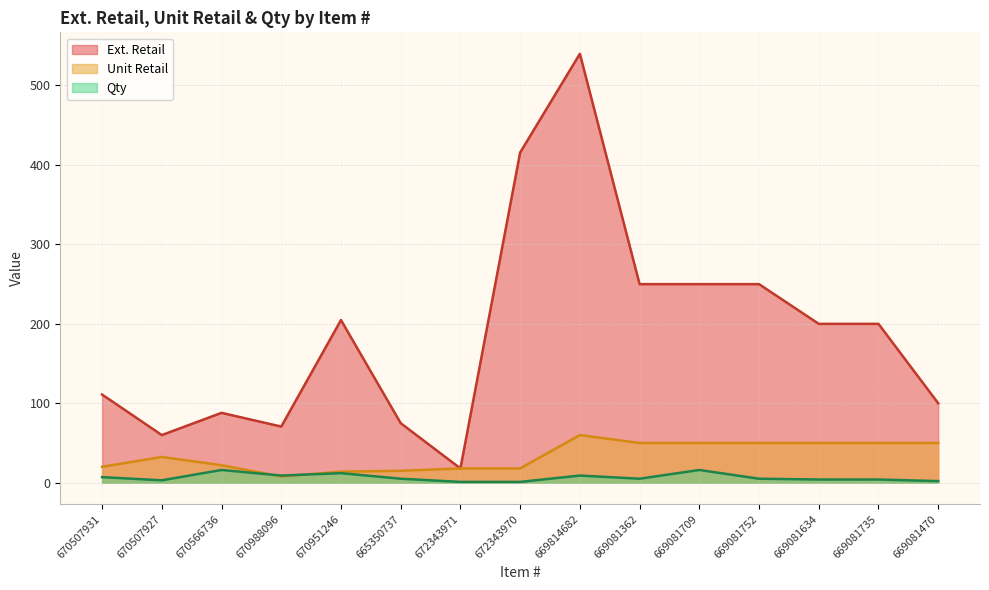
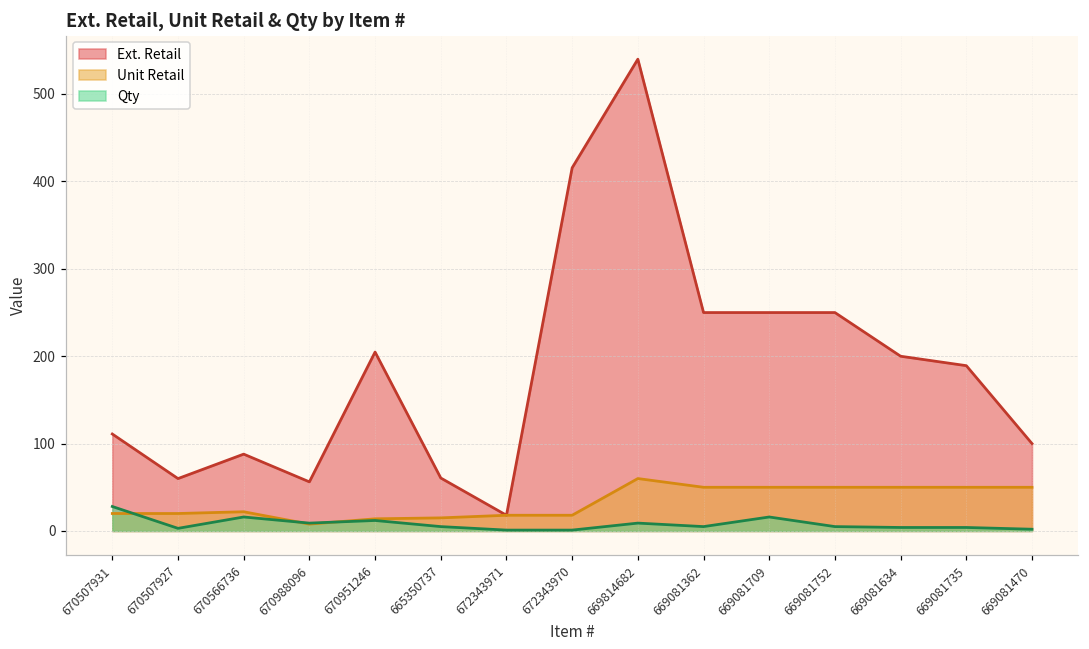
  {
    "Ext. Retail": {
      "670507931": 110,
      "670507927": 60,
      "670566736": 90,
-     "670988096": 70,
+     "670988096": 60,
      "670951246": 200,
-     "665350737": 70,
+     "665350737": 60,
      "672343970": 420,
      "669814682": 540,
      "669081362": 250,
      "669081709": 250,
      "669081752": 250,
      "669081634": 200,
-     "669081735": 200,
+     "669081735": 190,
      "669081470": 100
    },
    "Unit Retail": {
      "670507931": 20,
-     "670507927": 30,
+     "670507927": 20,
      "670566736": 20,
      "665350737": 10,
      "672343970": 20,
      "669814682": 60,
      "669081362": 50,
      "669081709": 50,
      "669081752": 50,
      "669081634": 50,
      "669081735": 50,
      "669081470": 50
    },
    "Qty": {
-     "670507931": 10,
+     "670507931": 30,
      "670507927": 0,
      "670566736": 20,
      "665350737": 10,
      "672343971": 0,
      "672343970": 0,
      "669814682": 10,
      "669081362": 10,
      "669081709": 20,
      "669081752": 10,
      "669081634": 0,
      "669081735": 0,
      "669081470": 0
    }
  }
